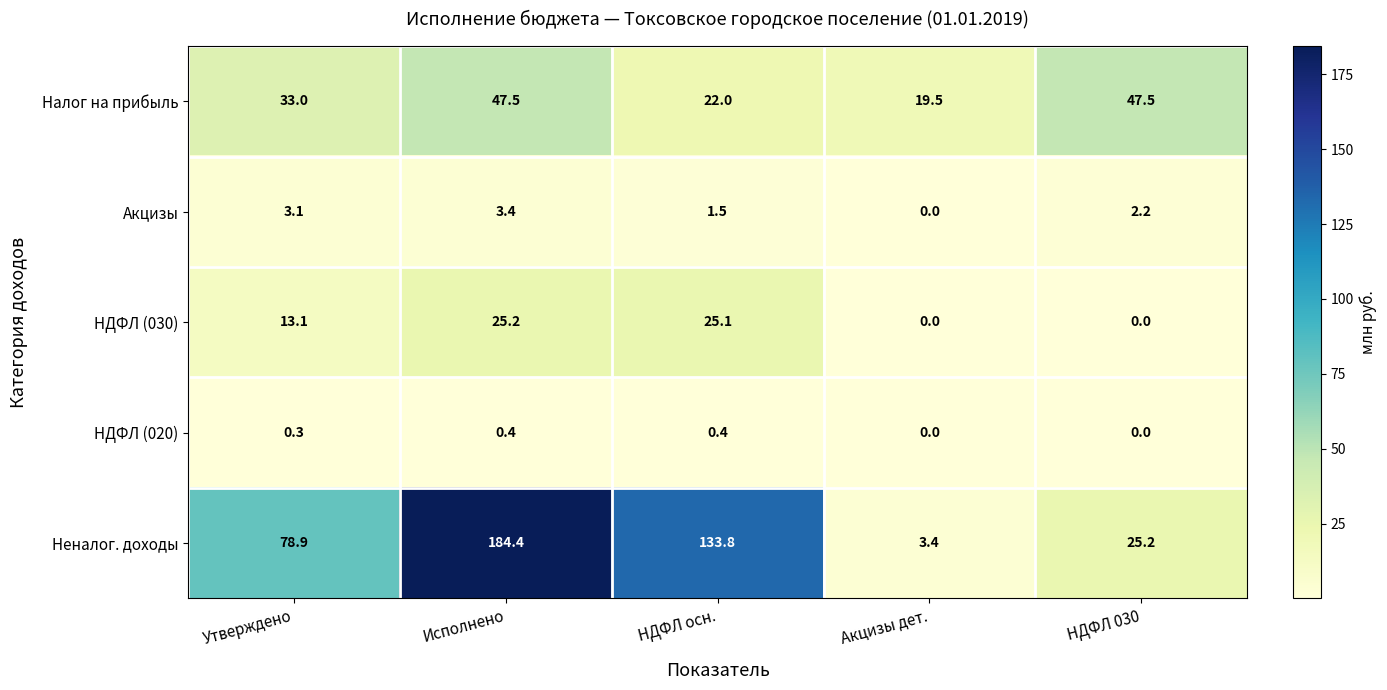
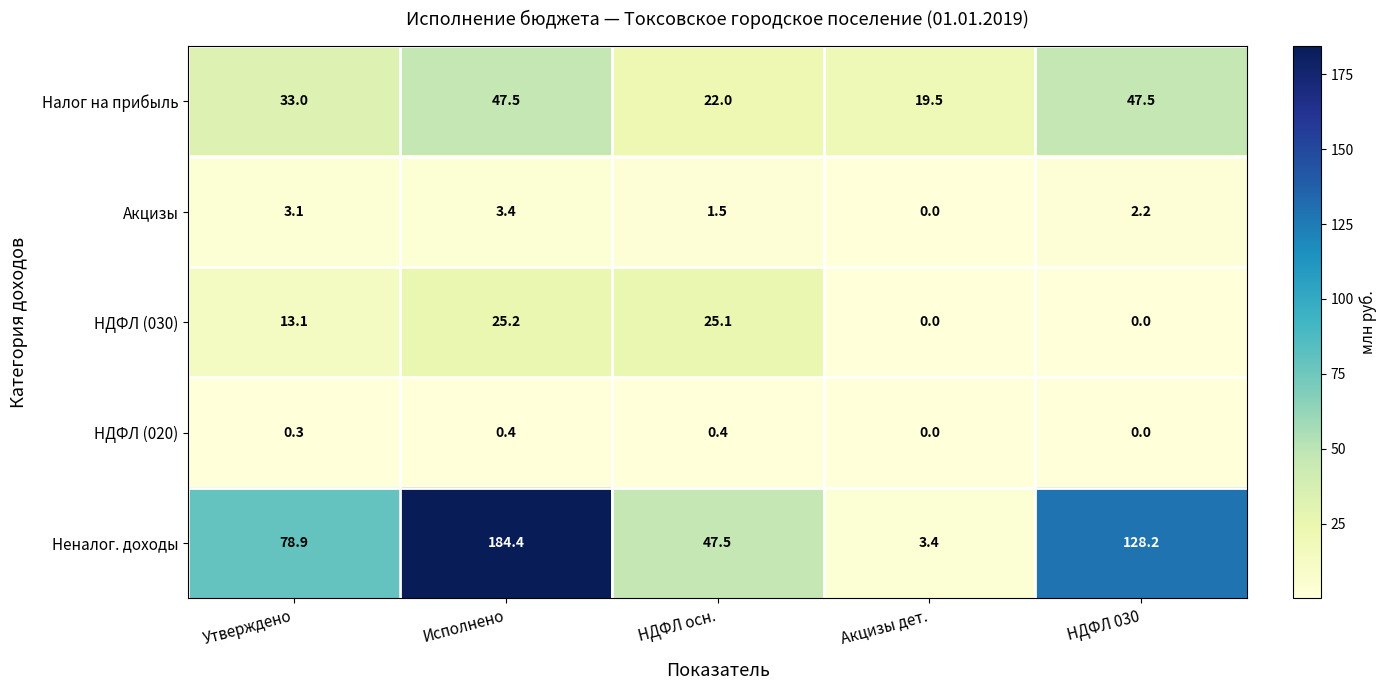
  {
    "Налог на прибыль": {
      "Утверждено": 33.0,
      "Исполнено": 47.5,
      "НДФЛ осн.": 22.0,
      "Акцизы дет.": 19.5,
      "НДФЛ 030": 47.5
    },
    "Акцизы": {
      "Утверждено": 3.1,
      "Исполнено": 3.4,
      "НДФЛ осн.": 1.5,
      "Акцизы дет.": 0.0,
      "НДФЛ 030": 2.2
    },
    "НДФЛ (030)": {
      "Утверждено": 13.1,
      "Исполнено": 25.2,
      "НДФЛ осн.": 25.1,
      "Акцизы дет.": 0.0,
      "НДФЛ 030": 0.0
    },
    "НДФЛ (020)": {
      "Утверждено": 0.3,
      "Исполнено": 0.4,
      "НДФЛ осн.": 0.4,
      "Акцизы дет.": 0.0,
      "НДФЛ 030": 0.0
    },
    "Неналог. доходы": {
      "Утверждено": 78.9,
      "Исполнено": 184.4,
-     "НДФЛ осн.": 133.8,
+     "НДФЛ осн.": 47.5,
      "Акцизы дет.": 3.4,
-     "НДФЛ 030": 25.2
+     "НДФЛ 030": 128.2
    }
  }
